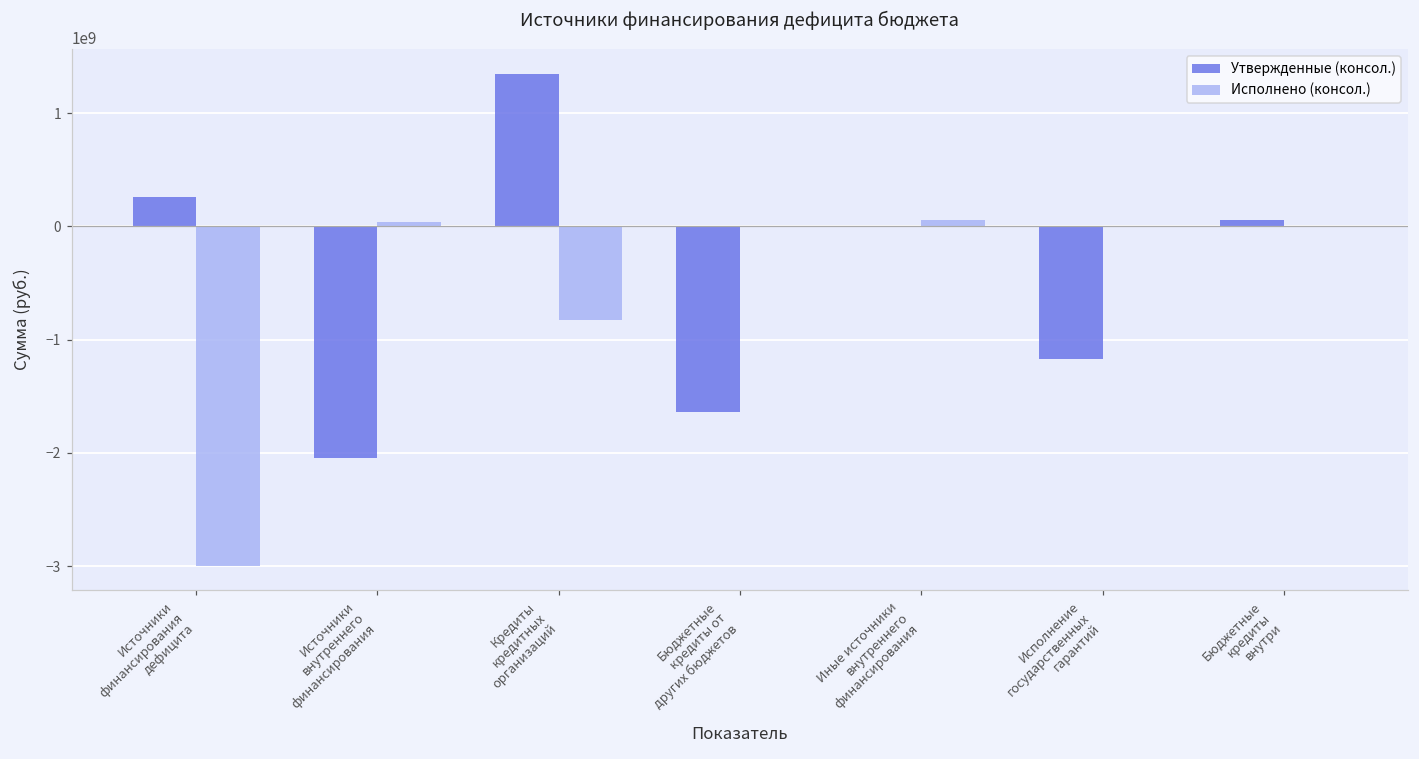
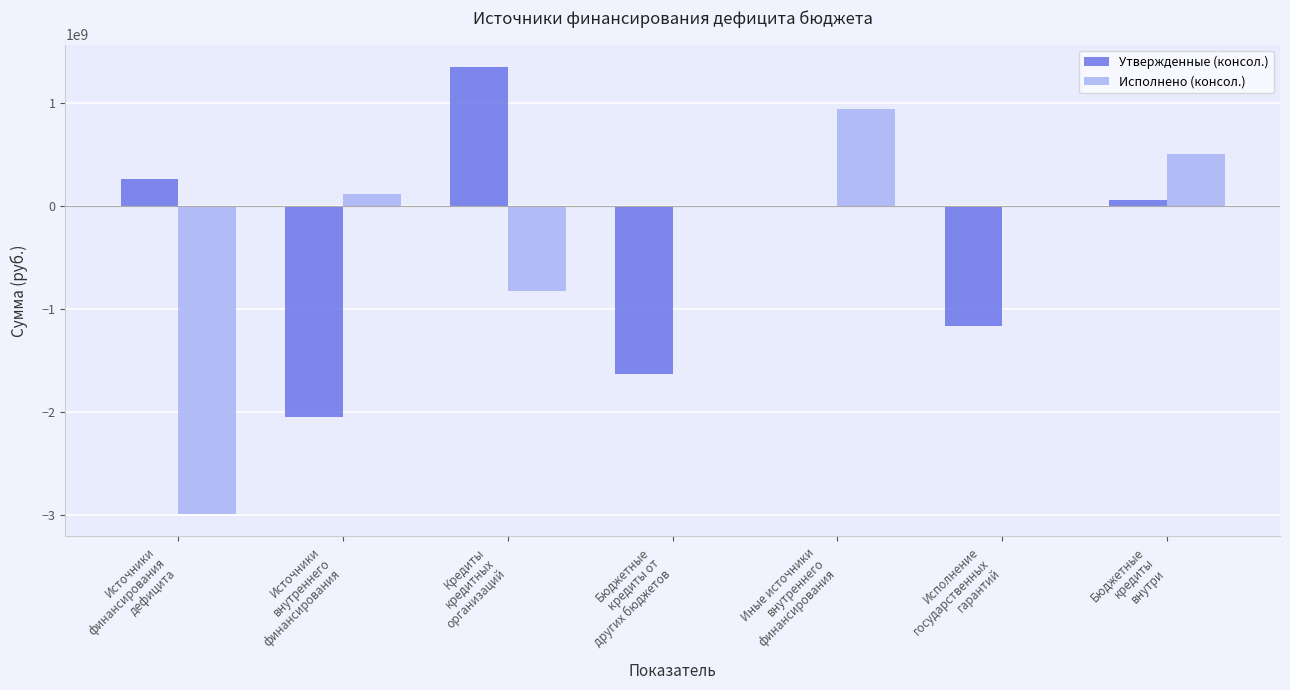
  {
    "Утвержденные (консол.)": {
      "Источники финансирования дефицита": 260000000,
      "Источники внутреннего финансирования": -2050000000,
      "Кредиты кредитных организаций": 1350000000,
      "Бюджетные кредиты от других бюджетов": -1640000000,
      "Исполнение государственных гарантий": -1170000000,
      "Бюджетные кредиты внутри": 60000000
    },
    "Исполнено (консол.)": {
      "Источники финансирования дефицита": -2990000000,
-     "Источники внутреннего финансирования": 40000000,
+     "Источники внутреннего финансирования": 120000000,
      "Кредиты кредитных организаций": -820000000,
      "Бюджетные кредиты от других бюджетов": 0,
-     "Иные источники внутреннего финансирования": 60000000,
+     "Иные источники внутреннего финансирования": 940000000,
      "Исполнение государственных гарантий": 0,
-     "Бюджетные кредиты внутри": 0
+     "Бюджетные кредиты внутри": 510000000
    }
  }
